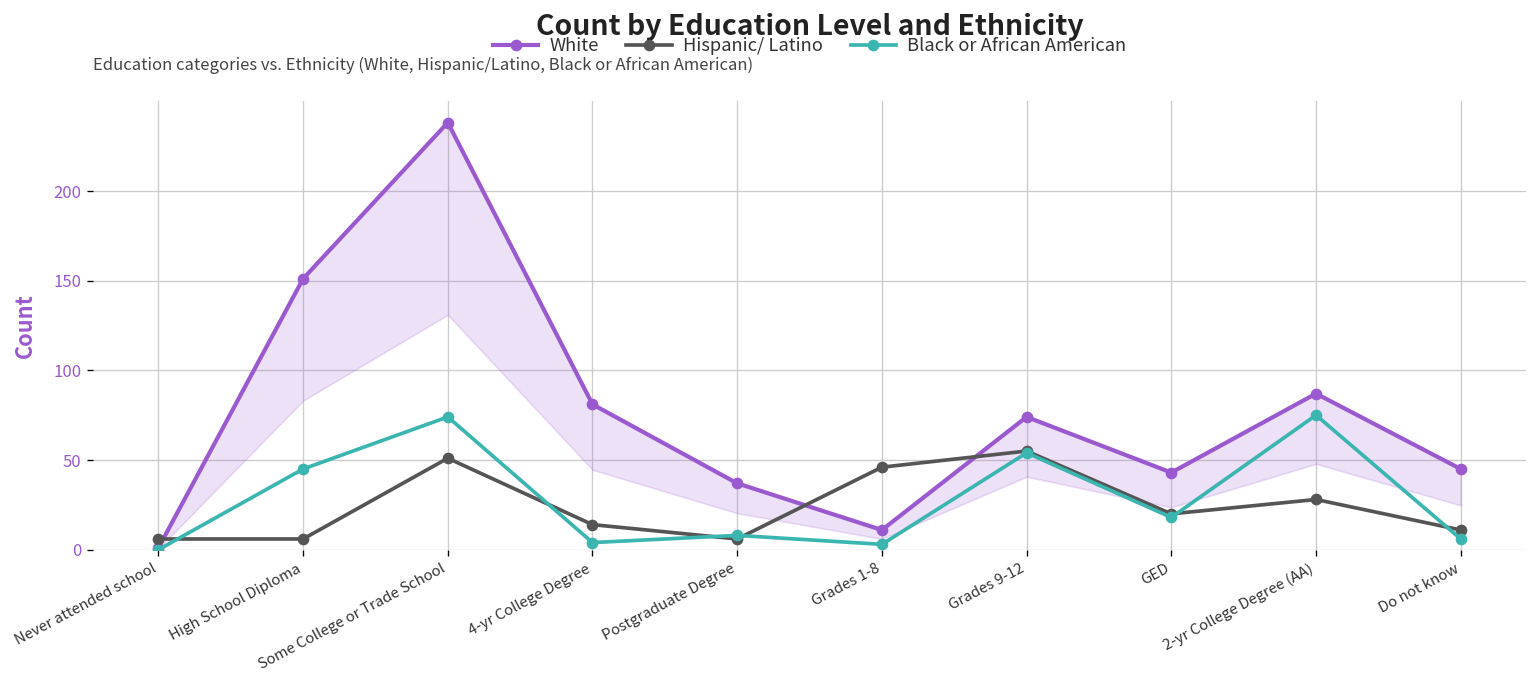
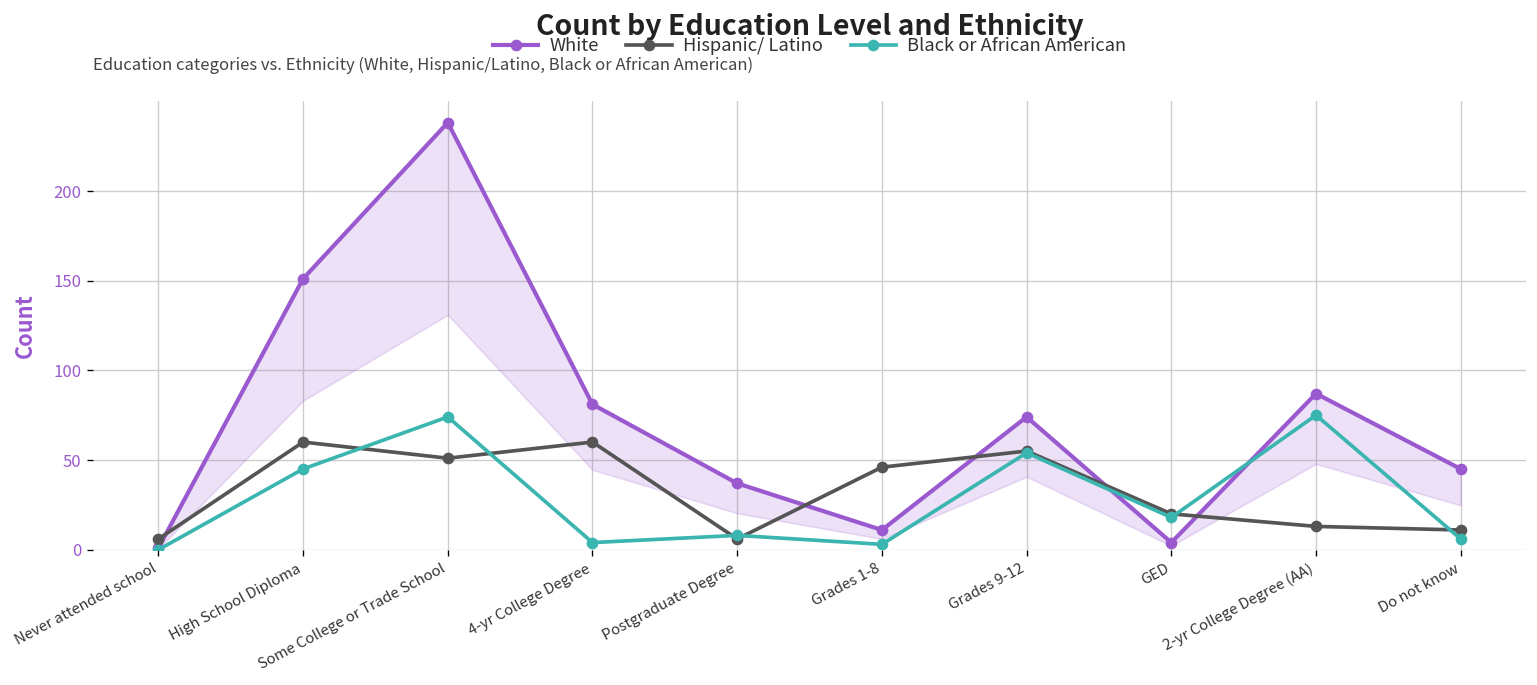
  {
    "White": {
      "High School Diploma": 151,
      "Some College or Trade School": 238,
      "4-yr College Degree": 81,
      "Postgraduate Degree": 37,
      "Grades 1-8": 11,
      "Grades 9-12": 74,
-     "GED": 43,
+     "GED": 4,
      "2-yr College Degree (AA)": 87,
      "Do not know": 45
    },
    "Hispanic/ Latino": {
      "Never attended school": 6,
-     "High School Diploma": 6,
+     "High School Diploma": 60,
      "Some College or Trade School": 51,
-     "4-yr College Degree": 14,
+     "4-yr College Degree": 60,
      "Postgraduate Degree": 6,
      "Grades 1-8": 46,
      "GED": 20,
-     "2-yr College Degree (AA)": 28,
+     "2-yr College Degree (AA)": 13,
      "Do not know": 11
    },
    "Black or African American": {
      "High School Diploma": 45,
      "Some College or Trade School": 74,
      "4-yr College Degree": 4,
      "Postgraduate Degree": 8,
      "Grades 1-8": 3,
      "GED": 18,
      "2-yr College Degree (AA)": 75,
      "Do not know": 6
    }
  }
